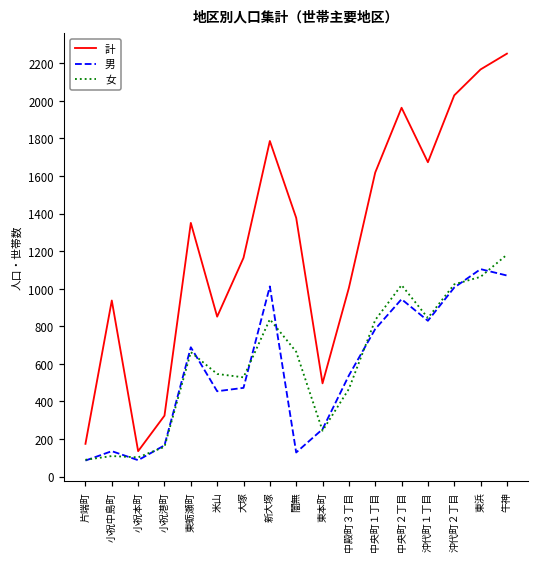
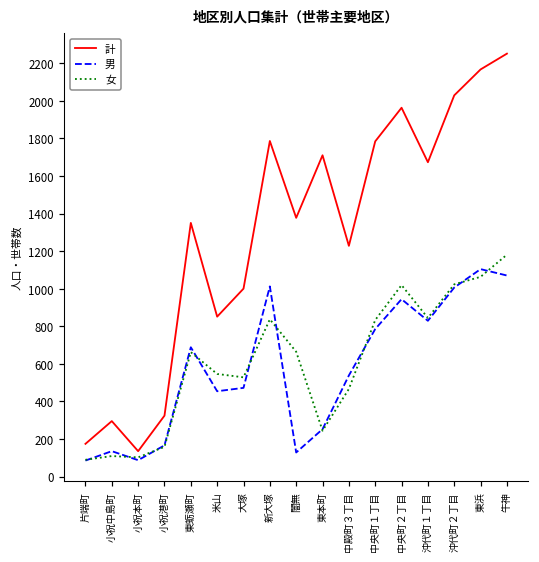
  {
    "計": {
      "片端町": 170,
-     "小祝中島町": 940,
+     "小祝中島町": 300,
      "小祝本町": 140,
      "小祝港町": 320,
      "東蛎瀬町": 1350,
      "米山": 850,
-     "大塚": 1160,
+     "大塚": 1000,
      "新大塚": 1790,
      "闇無": 1380,
-     "東本町": 500,
-     "中殿町３丁目": 1000,
-     "中央町１丁目": 1620,
+     "東本町": 1710,
+     "中殿町３丁目": 1230,
+     "中央町１丁目": 1780,
      "中央町２丁目": 1960,
      "沖代町１丁目": 1670,
      "沖代町２丁目": 2030,
      "東浜": 2170,
      "牛神": 2250
    },
    "男": {
      "小祝中島町": 140,
      "小祝本町": 90,
      "東蛎瀬町": 690,
      "米山": 450,
      "大塚": 470,
      "新大塚": 1010,
      "闇無": 130,
      "中殿町３丁目": 540,
      "中央町１丁目": 790,
      "中央町２丁目": 940,
      "沖代町１丁目": 830,
      "沖代町２丁目": 1010,
      "東浜": 1100,
      "牛神": 1070
    },
    "女": {
      "小祝中島町": 110,
      "小祝本町": 100,
      "東蛎瀬町": 660,
      "米山": 550,
      "大塚": 530,
      "新大塚": 840,
      "闇無": 660,
      "中殿町３丁目": 470,
      "中央町１丁目": 830,
      "中央町２丁目": 1020,
      "沖代町１丁目": 840,
      "沖代町２丁目": 1020,
      "東浜": 1060,
      "牛神": 1180
    }
  }
